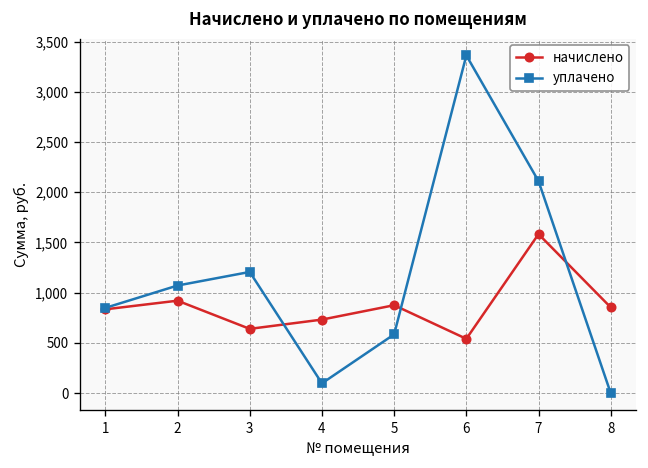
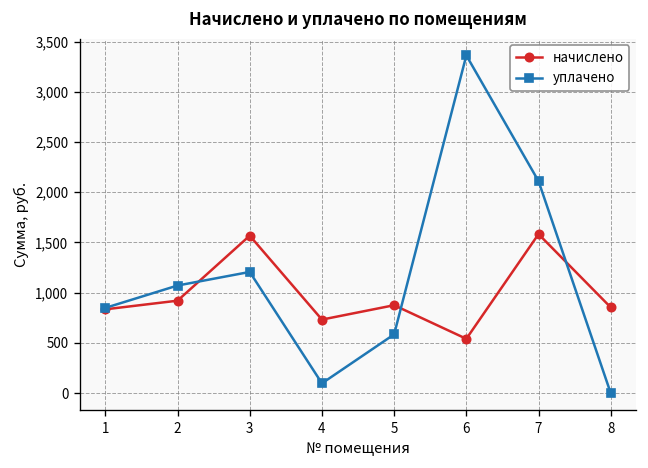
  {
    "начислено": {
      "2": "900",
-     "3": "600",
+     "3": "1,600",
      "4": "700",
      "5": "900",
      "6": "500",
      "7": "1,600",
      "8": "900"
    },
    "уплачено": {
      "2": "1,100",
      "3": "1,200",
      "4": "100",
      "5": "600",
      "6": "3,400",
      "7": "2,100",
      "8": "0"
    }
  }
